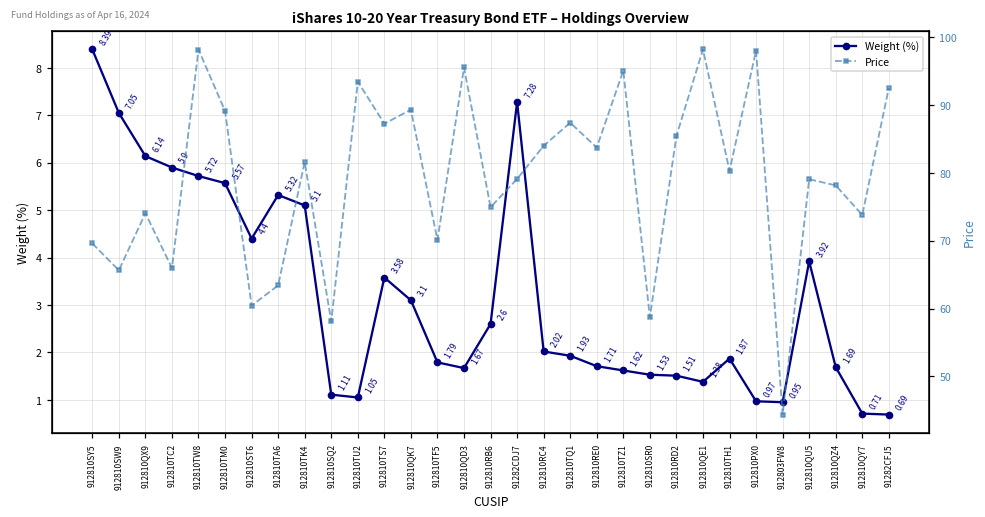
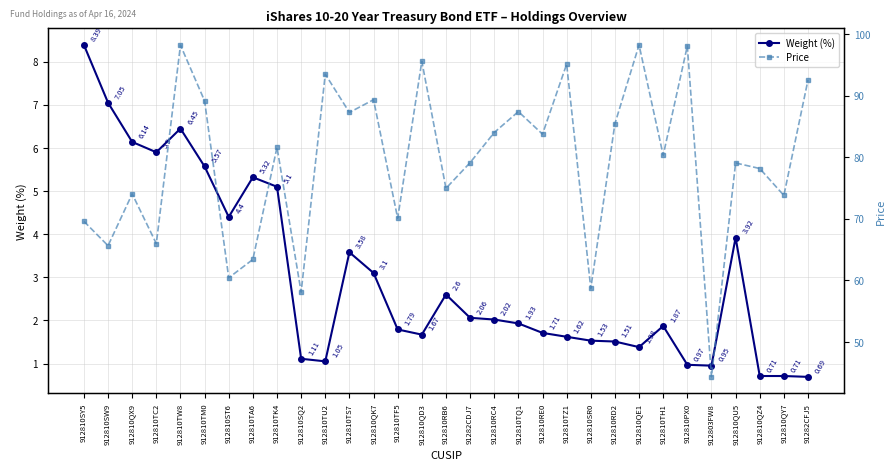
  {
    "Weight (%)": {
      "912810SY5": 8.39,
      "912810SW9": 7.05,
      "912810QX9": 6.14,
      "912810TC2": 5.9,
-     "912810TW8": 5.72,
+     "912810TW8": 6.45,
      "912810TM0": 5.57,
      "912810ST6": 4.4,
      "912810TA6": 5.32,
      "912810TK4": 5.1,
      "912810SQ2": 1.11,
      "912810TU2": 1.05,
      "912810TS7": 3.58,
      "912810QK7": 3.1,
      "912810TF5": 1.79,
      "912810QD3": 1.67,
      "912810RB6": 2.6,
-     "91282CDJ7": 7.28,
+     "91282CDJ7": 2.06,
      "912810RC4": 2.02,
      "912810TQ1": 1.93,
      "912810RE0": 1.71,
      "912810TZ1": 1.62,
      "912810SR0": 1.53,
      "912810RD2": 1.51,
      "912810QE1": 1.38,
      "912810TH1": 1.87,
      "912810PX0": 0.97,
      "912803FW8": 0.95,
      "912810QU5": 3.92,
-     "912810QZ4": 1.69,
+     "912810QZ4": 0.71,
      "912810QY7": 0.71,
      "91282CFJ5": 0.69
    }
  }
